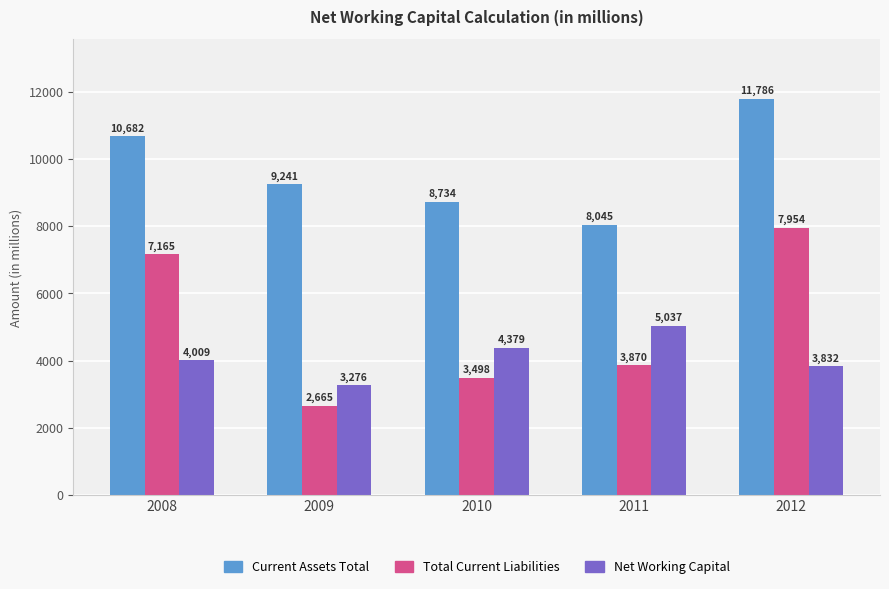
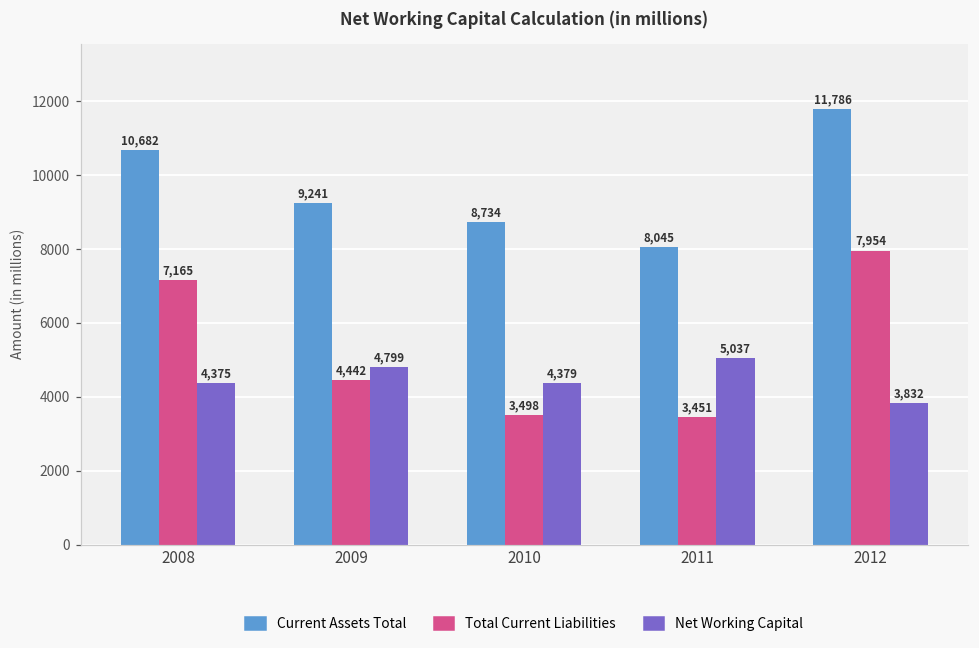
  {
    "Current Assets Total": {
      "2008": "10,682",
      "2009": "9,241",
      "2010": "8,734",
      "2011": "8,045",
      "2012": "11,786"
    },
    "Total Current Liabilities": {
      "2008": "7,165",
-     "2009": "2,665",
+     "2009": "4,442",
      "2010": "3,498",
-     "2011": "3,870",
+     "2011": "3,451",
      "2012": "7,954"
    },
    "Net Working Capital": {
-     "2008": "4,009",
-     "2009": "3,276",
+     "2008": "4,375",
+     "2009": "4,799",
      "2010": "4,379",
      "2011": "5,037",
      "2012": "3,832"
    }
  }
